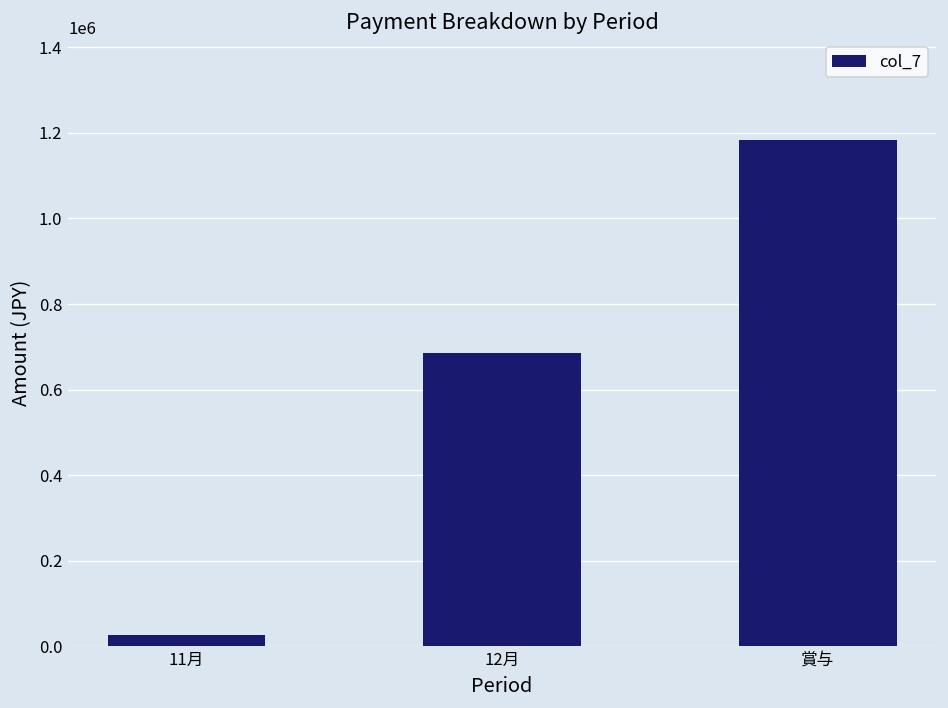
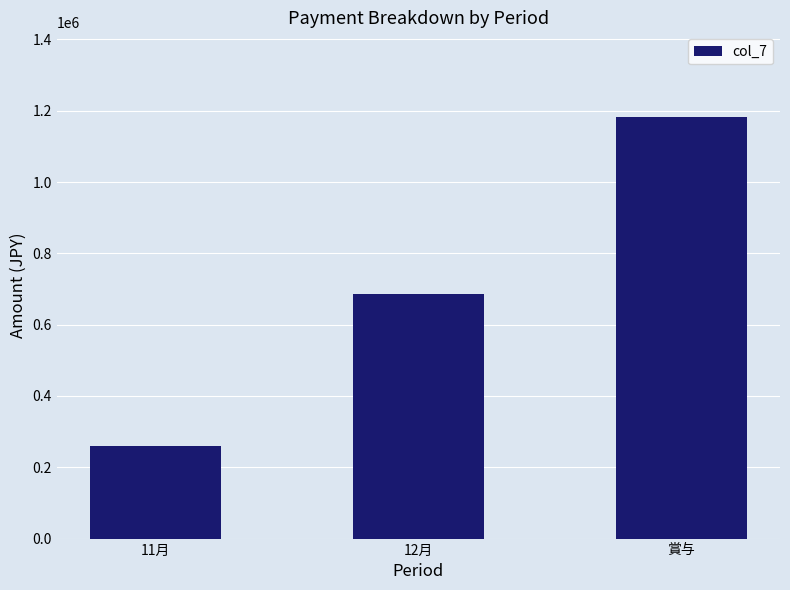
  {
-   "11月": 30000,
+   "11月": 260000,
    "12月": 690000,
    "賞与": 1180000
  }
